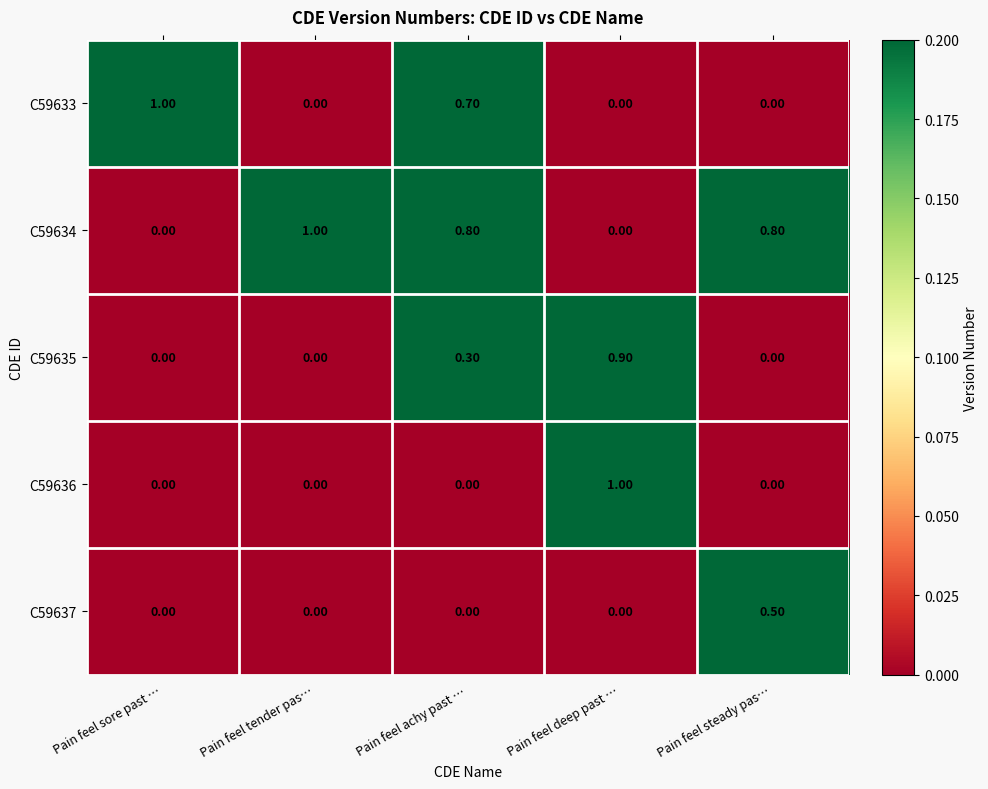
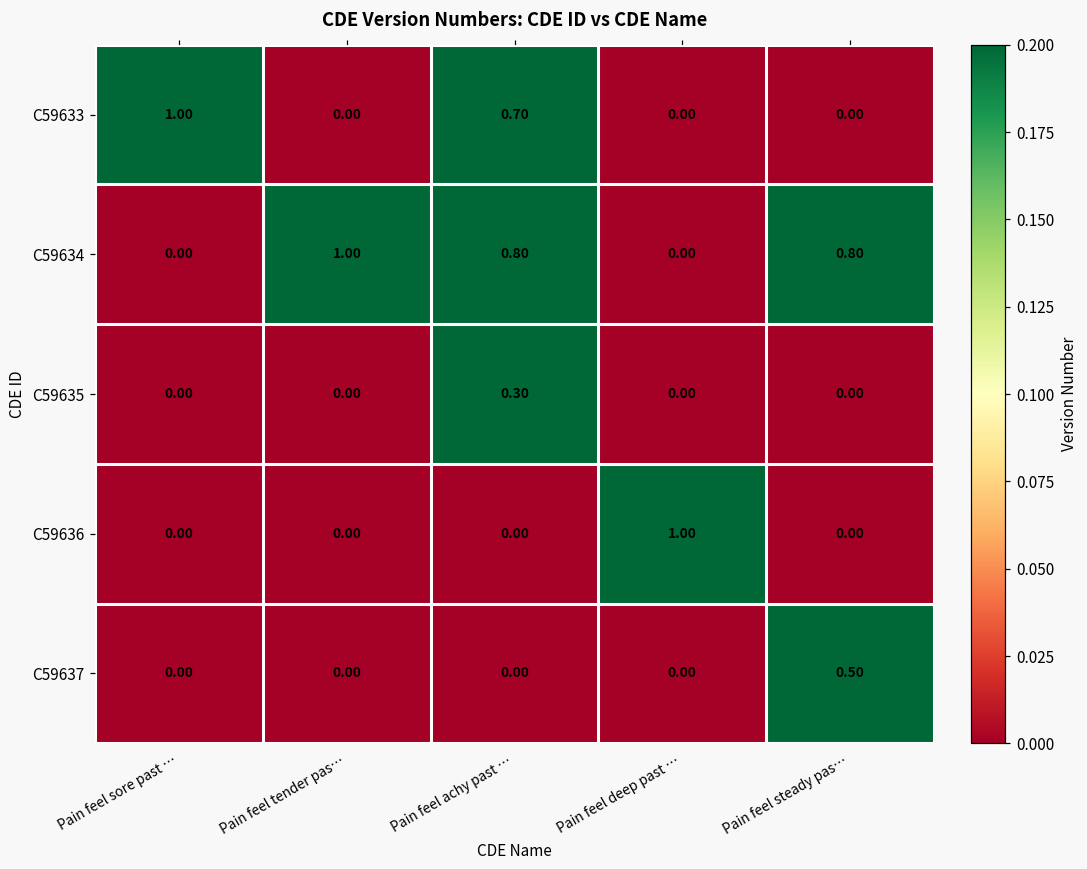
  {
    "C59633": {
      "Pain feel sore past …": 1.00,
      "Pain feel tender pas…": 0.00,
      "Pain feel achy past …": 0.70,
      "Pain feel deep past …": 0.00,
      "Pain feel steady pas…": 0.00
    },
    "C59634": {
      "Pain feel sore past …": 0.00,
      "Pain feel tender pas…": 1.00,
      "Pain feel achy past …": 0.80,
      "Pain feel deep past …": 0.00,
      "Pain feel steady pas…": 0.80
    },
    "C59635": {
      "Pain feel sore past …": 0.00,
      "Pain feel tender pas…": 0.00,
      "Pain feel achy past …": 0.30,
-     "Pain feel deep past …": 0.90,
+     "Pain feel deep past …": 0.00,
      "Pain feel steady pas…": 0.00
    },
    "C59636": {
      "Pain feel sore past …": 0.00,
      "Pain feel tender pas…": 0.00,
      "Pain feel achy past …": 0.00,
      "Pain feel deep past …": 1.00,
      "Pain feel steady pas…": 0.00
    },
    "C59637": {
      "Pain feel sore past …": 0.00,
      "Pain feel tender pas…": 0.00,
      "Pain feel achy past …": 0.00,
      "Pain feel deep past …": 0.00,
      "Pain feel steady pas…": 0.50
    }
  }
